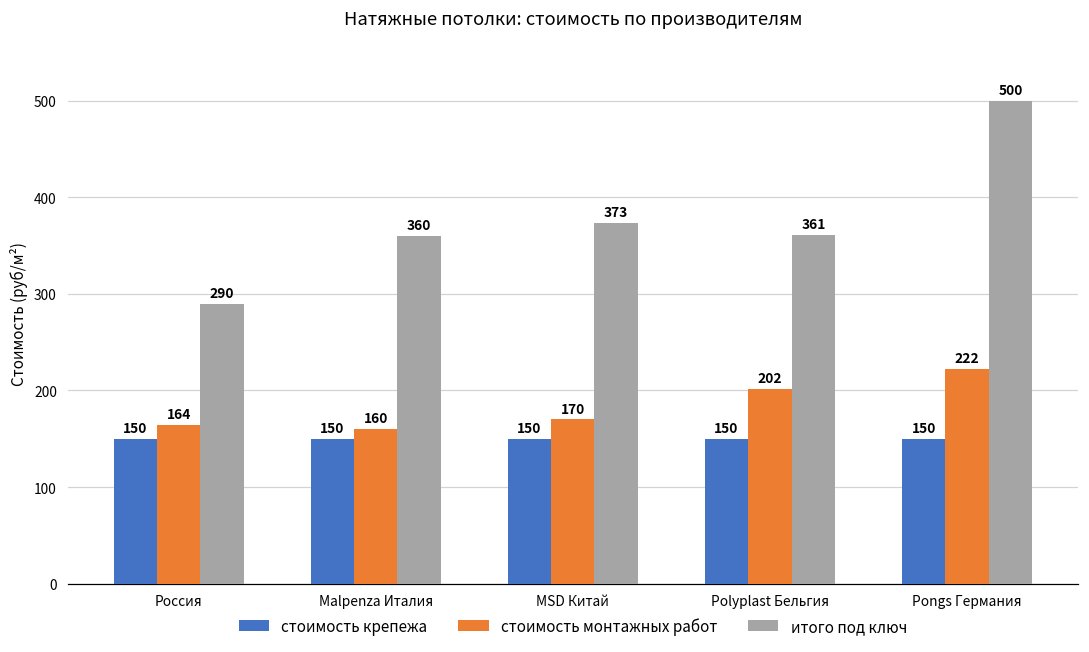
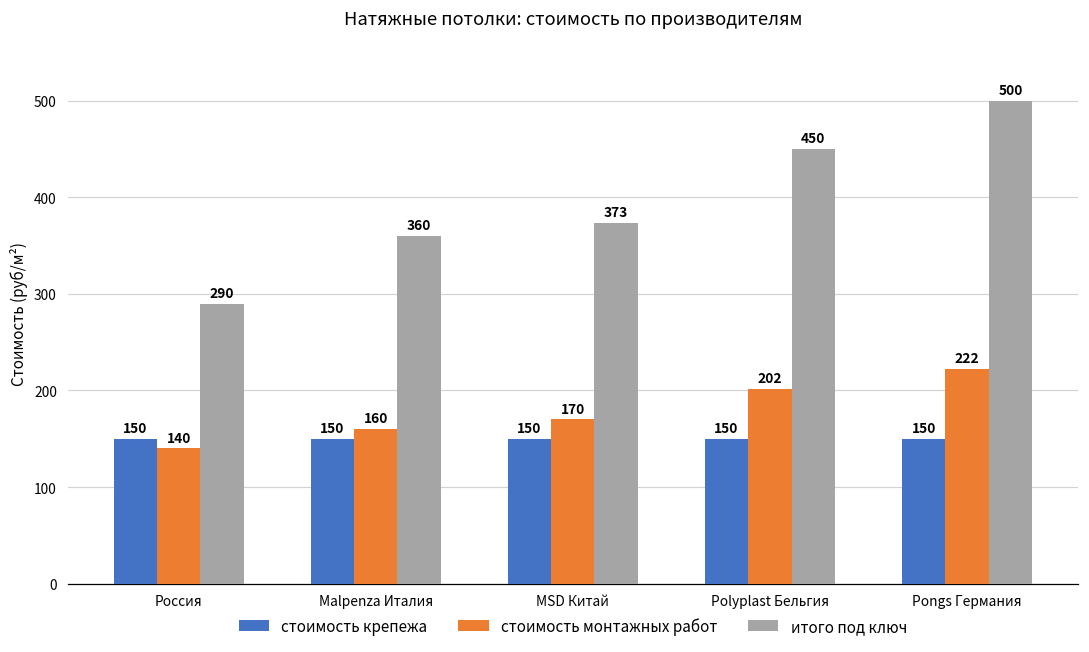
  {
    "стоимость крепежа": {
      "Россия": 150,
      "Malpenza Италия": 150,
      "MSD Китай": 150,
      "Polyplast Бельгия": 150,
      "Pongs Германия": 150
    },
    "стоимость монтажных работ": {
-     "Россия": 164,
+     "Россия": 140,
      "Malpenza Италия": 160,
      "MSD Китай": 170,
      "Polyplast Бельгия": 202,
      "Pongs Германия": 222
    },
    "итого под ключ": {
      "Россия": 290,
      "Malpenza Италия": 360,
      "MSD Китай": 373,
-     "Polyplast Бельгия": 361,
+     "Polyplast Бельгия": 450,
      "Pongs Германия": 500
    }
  }
